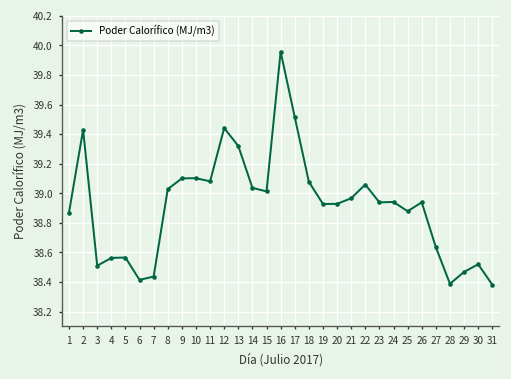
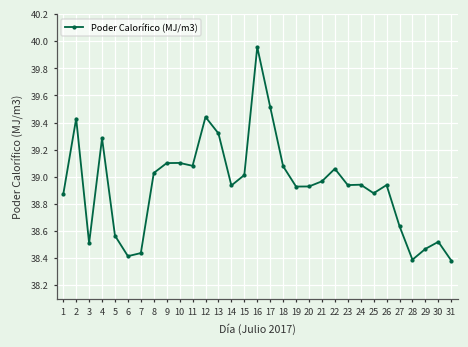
  {
    "1": 38.87,
    "2": 39.43,
    "3": 38.51,
-   "4": 38.56,
+   "4": 39.28,
    "5": 38.57,
    "6": 38.41,
    "7": 38.44,
    "8": 39.03,
    "9": 39.10,
    "10": 39.10,
    "11": 39.08,
    "12": 39.44,
    "13": 39.32,
-   "14": 39.04,
+   "14": 38.94,
    "15": 39.01,
    "16": 39.96,
    "17": 39.52,
    "18": 39.08,
    "19": 38.93,
    "20": 38.93,
    "21": 38.97,
    "22": 39.06,
    "23": 38.94,
    "24": 38.94,
    "25": 38.88,
    "26": 38.94,
    "27": 38.64,
    "28": 38.39,
    "29": 38.47,
    "30": 38.52,
    "31": 38.38
  }
